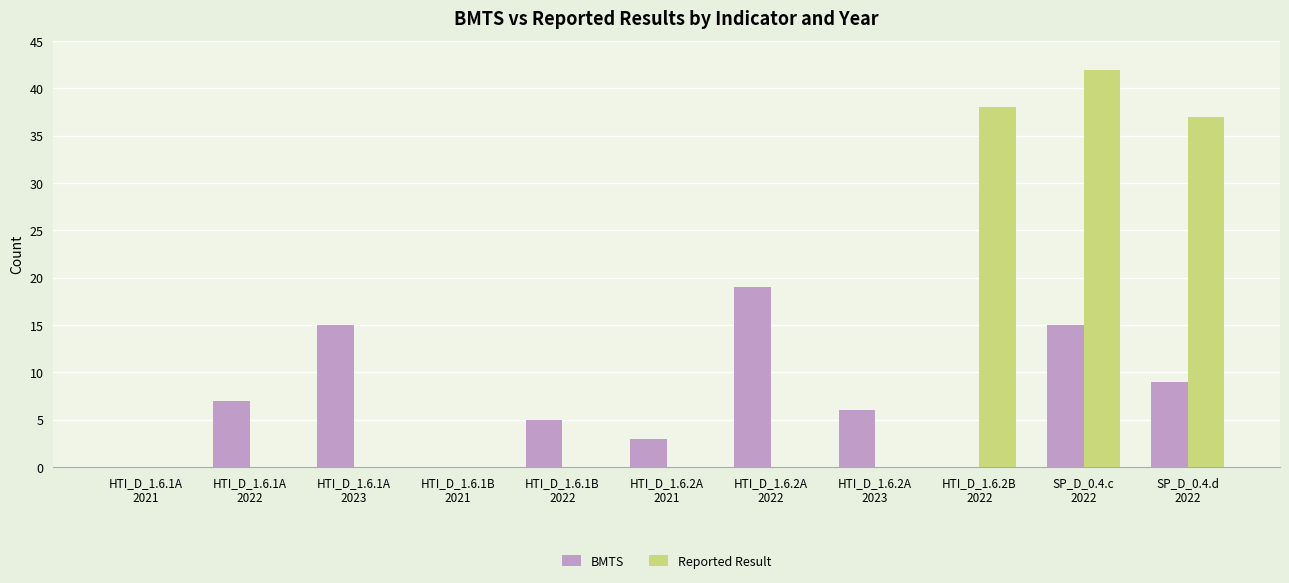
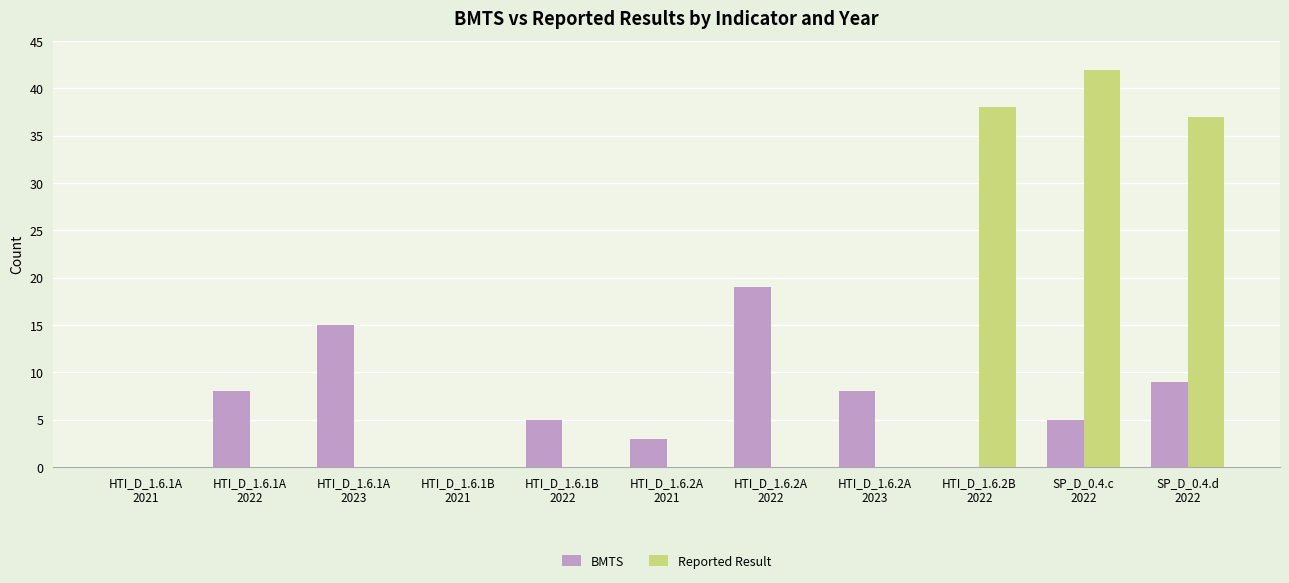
  {
    "BMTS": {
      "HTI_D_1.6.1A 2021": 0,
-     "HTI_D_1.6.1A 2022": 7,
+     "HTI_D_1.6.1A 2022": 8,
      "HTI_D_1.6.1A 2023": 15,
      "HTI_D_1.6.1B 2021": 0,
      "HTI_D_1.6.1B 2022": 5,
      "HTI_D_1.6.2A 2021": 3,
      "HTI_D_1.6.2A 2022": 19,
-     "HTI_D_1.6.2A 2023": 6,
+     "HTI_D_1.6.2A 2023": 8,
      "HTI_D_1.6.2B 2022": 0,
-     "SP_D_0.4.c 2022": 15,
+     "SP_D_0.4.c 2022": 5,
      "SP_D_0.4.d 2022": 9
    },
    "Reported Result": {
      "HTI_D_1.6.1A 2021": 0,
      "HTI_D_1.6.1A 2022": 0,
      "HTI_D_1.6.1A 2023": 0,
      "HTI_D_1.6.1B 2021": 0,
      "HTI_D_1.6.1B 2022": 0,
      "HTI_D_1.6.2A 2021": 0,
      "HTI_D_1.6.2A 2022": 0,
      "HTI_D_1.6.2A 2023": 0,
      "HTI_D_1.6.2B 2022": 38,
      "SP_D_0.4.c 2022": 42,
      "SP_D_0.4.d 2022": 37
    }
  }
